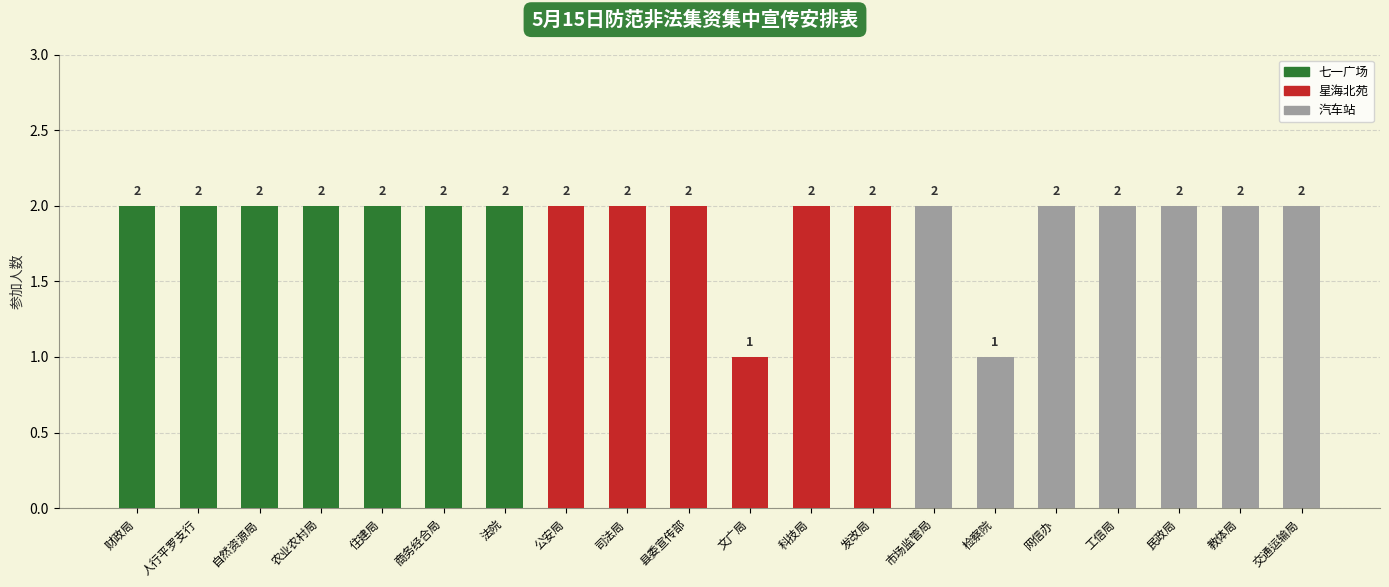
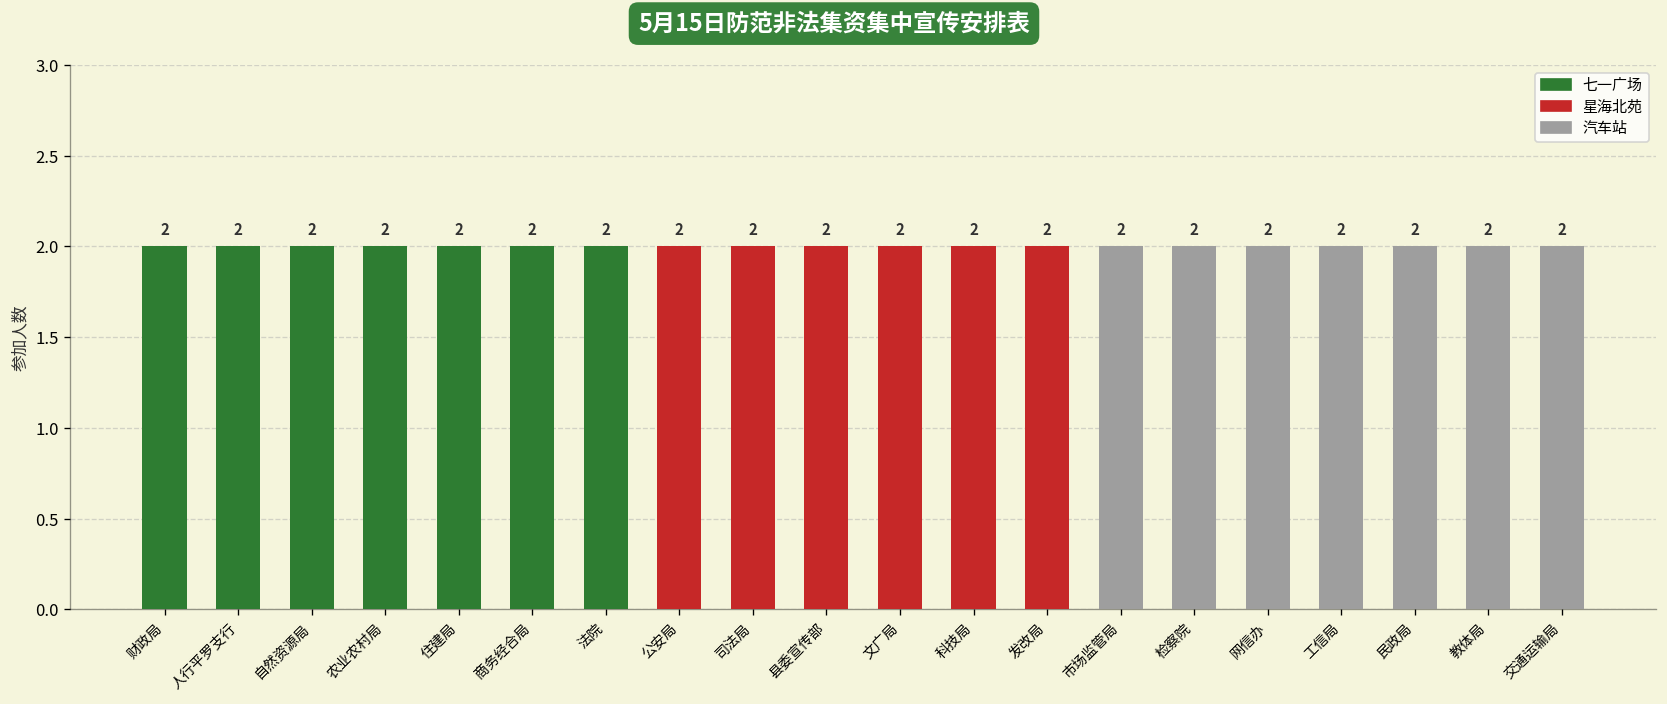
  {
    "星海北苑": {
      "公安局": 2,
      "司法局": 2,
      "县委宣传部": 2,
-     "文广局": 1,
+     "文广局": 2,
      "科技局": 2,
      "发改局": 2
    },
    "汽车站": {
      "市场监管局": 2,
-     "检察院": 1,
+     "检察院": 2,
      "网信办": 2,
      "工信局": 2,
      "民政局": 2,
      "教体局": 2,
      "交通运输局": 2
    }
  }
